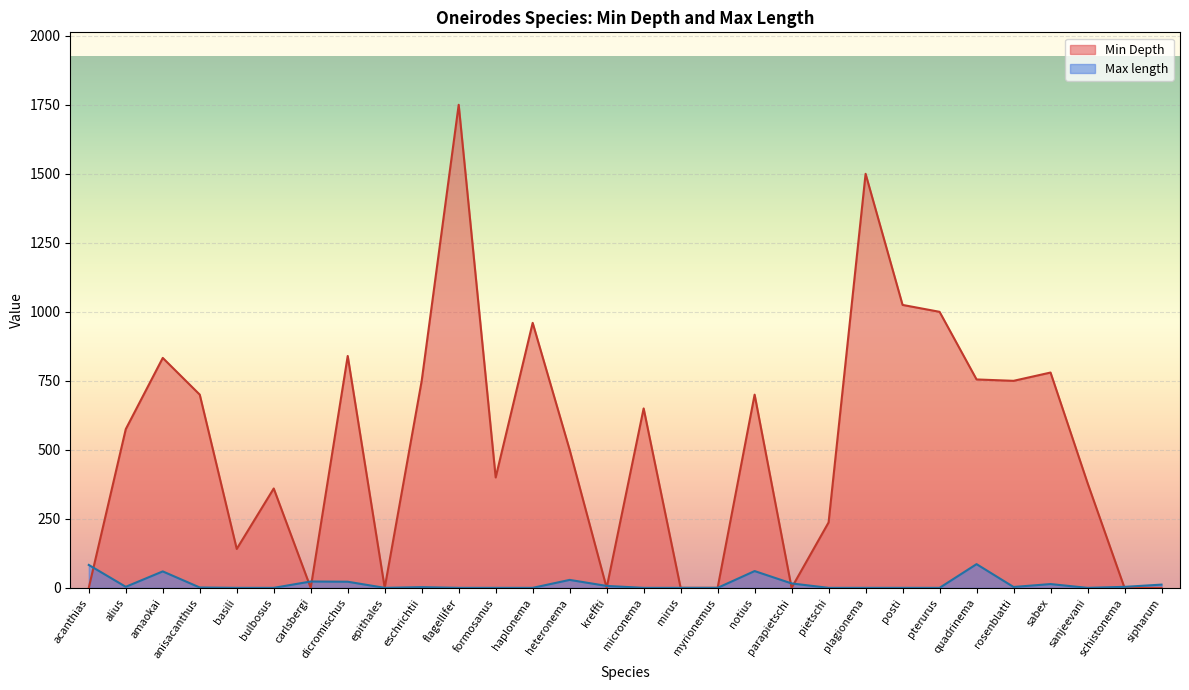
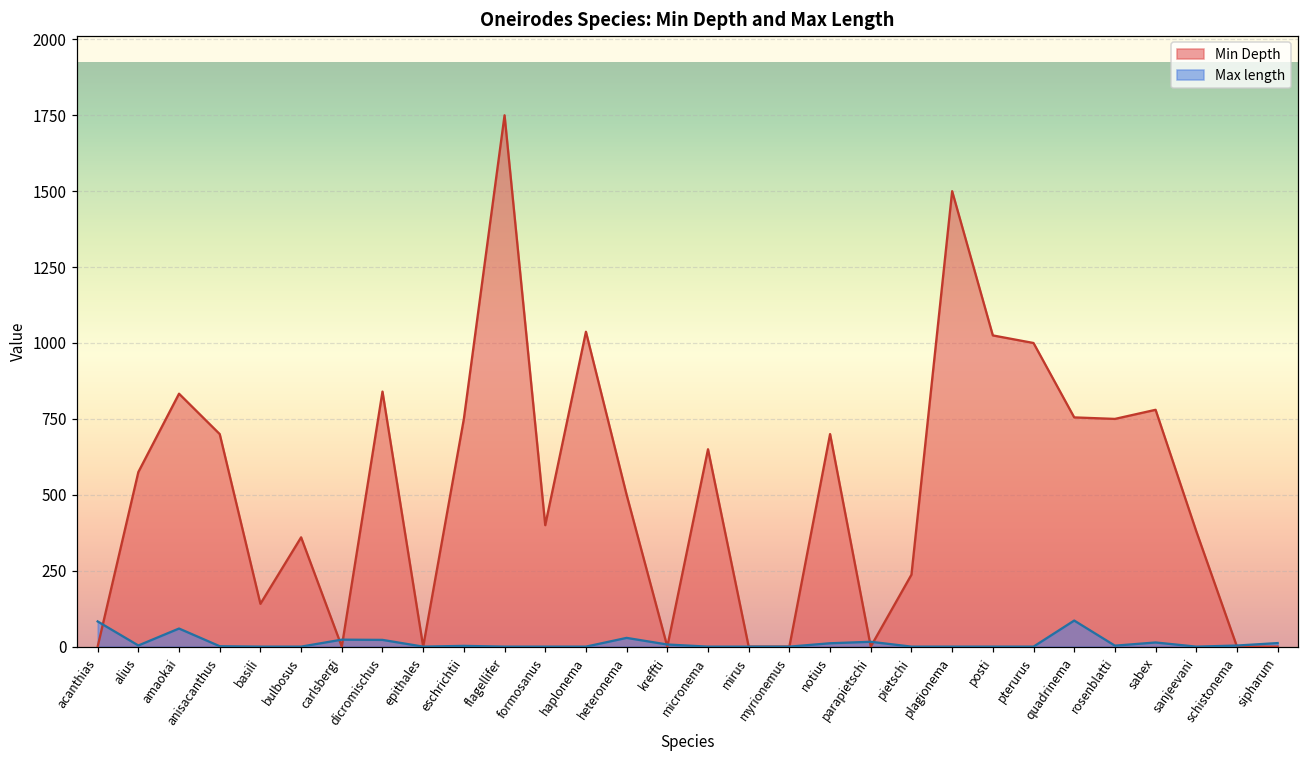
  {
    "Min Depth": {
      "acanthias": 0,
      "alius": 580,
      "amaokai": 830,
      "anisacanthus": 700,
      "basili": 140,
      "bulbosus": 360,
      "carlsbergi": 0,
      "dicromischus": 840,
      "eschrichtii": 750,
      "flagellifer": 1750,
      "formosanus": 400,
-     "haplonema": 960,
+     "haplonema": 1040,
      "heteronema": 500,
      "micronema": 650,
      "notius": 700,
      "parapietschi": 0,
      "pietschi": 240,
      "plagionema": 1500,
      "posti": 1030,
      "pterurus": 1000,
      "quadrinema": 760,
      "rosenblatti": 750,
      "sabex": 780,
      "sanjeevani": 380,
      "sipharum": 0
    },
    "Max length": {
      "acanthias": 80,
      "alius": 0,
      "amaokai": 60,
      "anisacanthus": 0,
      "basili": 0,
      "bulbosus": 0,
      "carlsbergi": 20,
      "dicromischus": 20,
      "eschrichtii": 0,
      "flagellifer": 0,
      "formosanus": 0,
      "haplonema": 0,
      "heteronema": 30,
      "micronema": 0,
-     "notius": 60,
+     "notius": 10,
      "parapietschi": 20,
      "pietschi": 0,
      "plagionema": 0,
      "posti": 0,
      "pterurus": 0,
      "quadrinema": 90,
      "rosenblatti": 0,
      "sabex": 10,
      "sanjeevani": 0,
      "sipharum": 10
    }
  }
